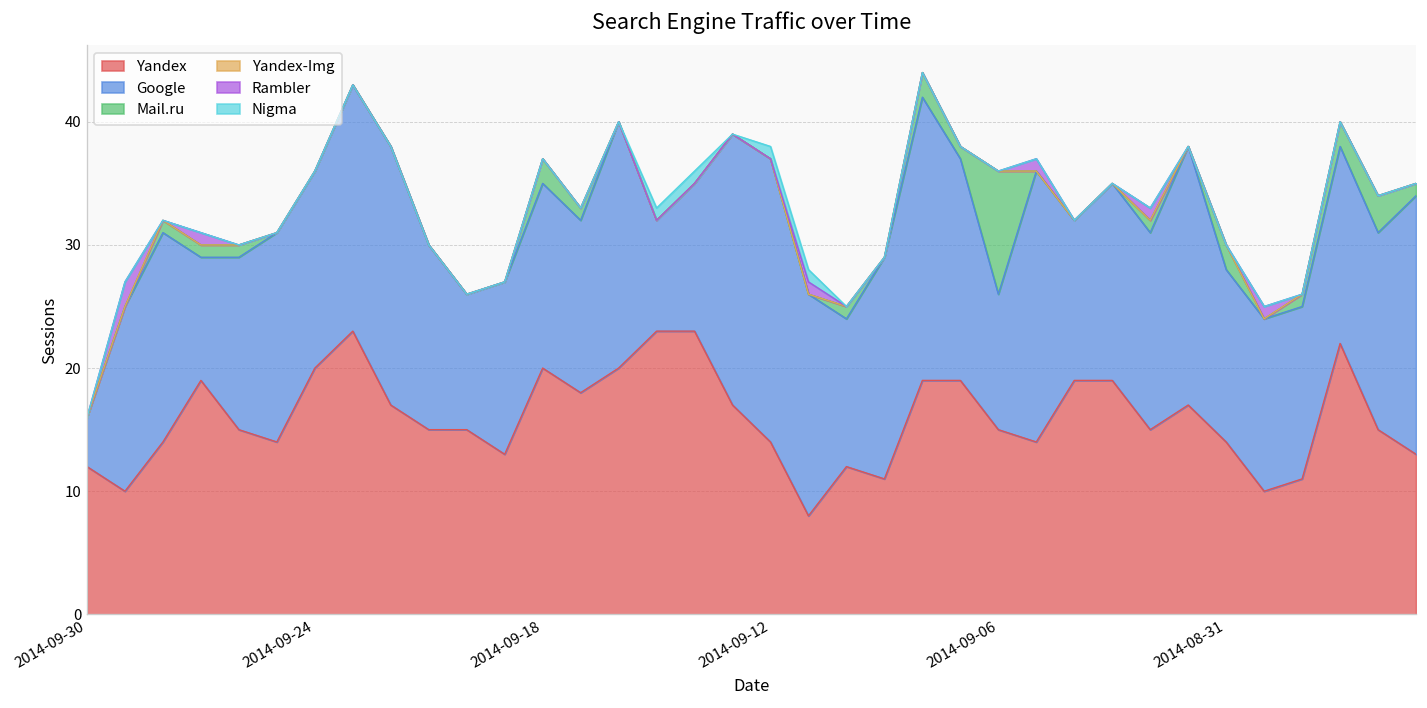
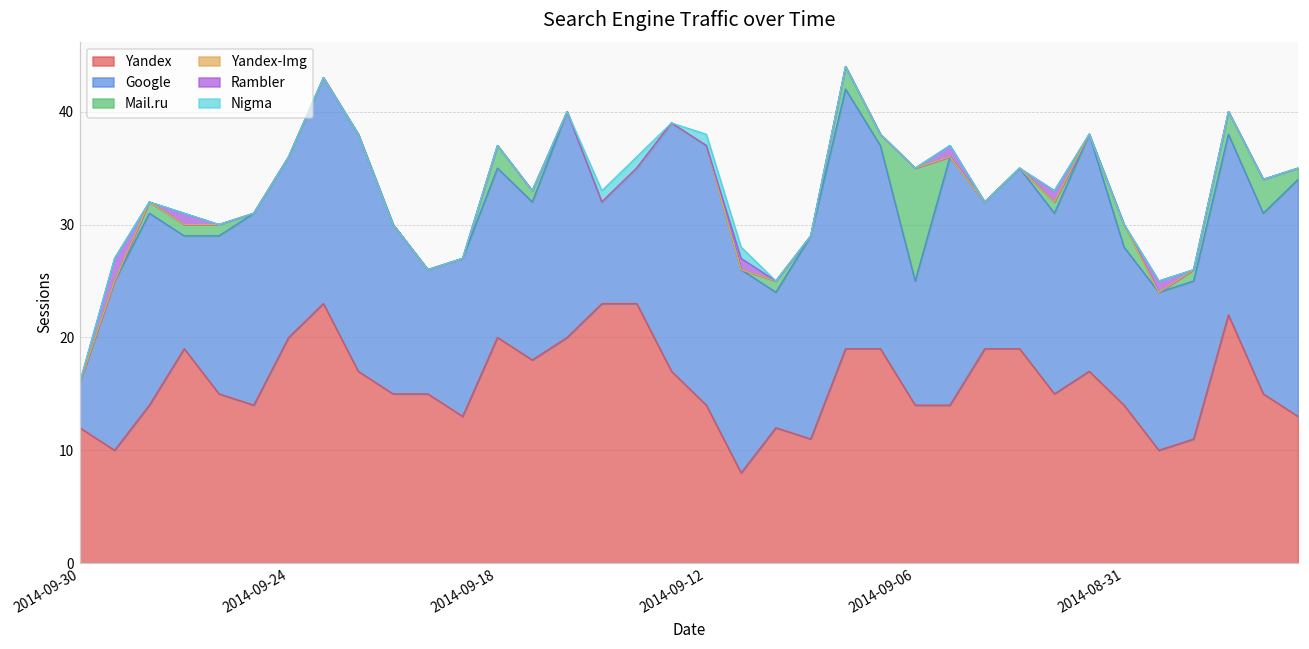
  {
    "Yandex": {
      "2014-09-30": 12,
      "2014-09-24": 20,
      "2014-09-18": 20,
      "2014-09-12": 14,
-     "2014-09-06": 15,
+     "2014-09-06": 14,
      "2014-08-31": 14
    },
    "Google": {
      "2014-09-18": 15,
      "2014-09-06": 11,
      "2014-08-31": 14
    },
    "Nigma": {
      "2014-09-12": 1
    }
  }
